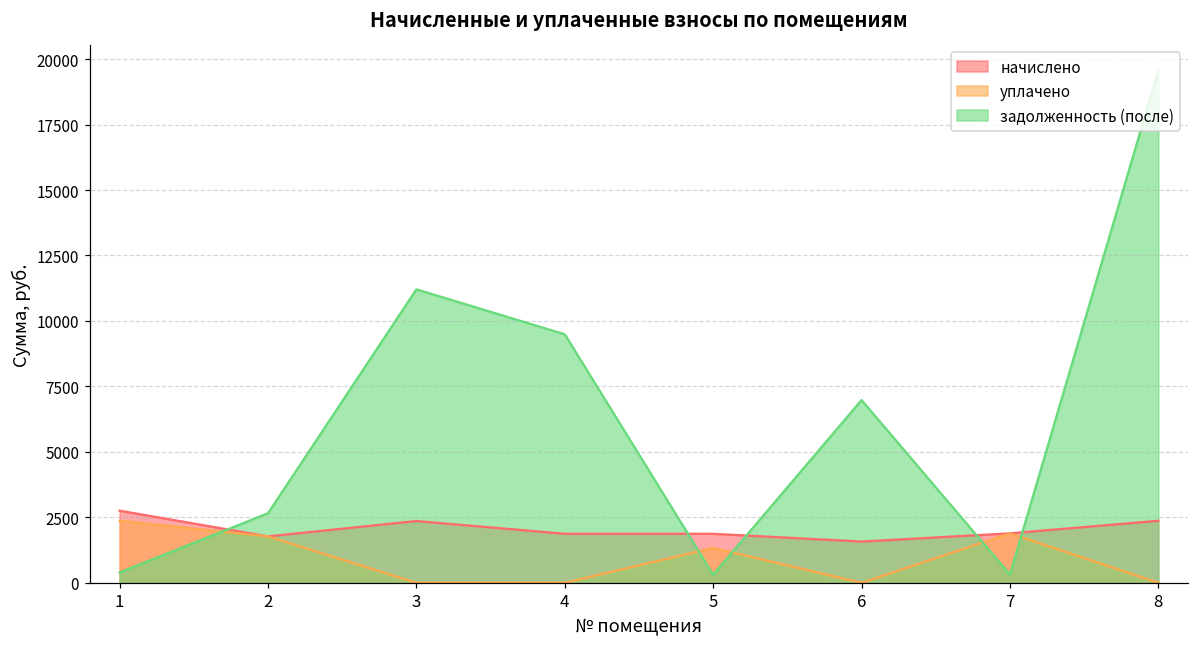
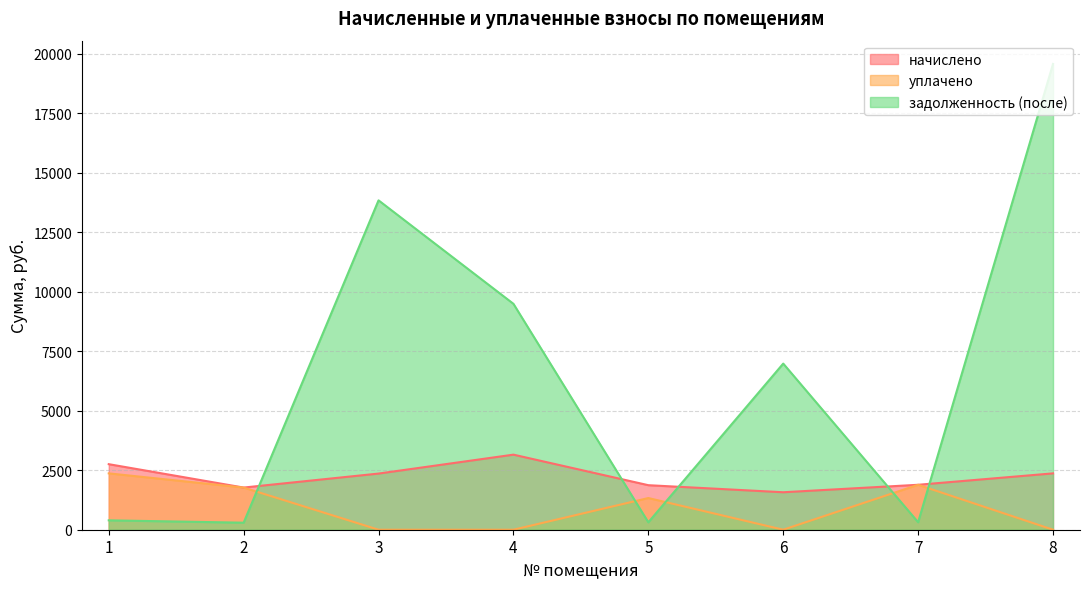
  {
    "начислено": {
      "1": 2800,
      "3": 2400,
-     "4": 1900,
+     "4": 3200,
      "5": 1900,
      "6": 1600,
      "8": 2400
    },
    "уплачено": {
      "1": 2400,
      "3": 0,
      "4": 0,
      "5": 1300,
      "6": 0,
      "8": 0
    },
    "задолженность (после)": {
      "1": 400,
-     "2": 2700,
-     "3": 11200,
+     "2": 300,
+     "3": 13800,
      "4": 9500,
      "5": 300,
      "6": 7000,
      "7": 300
    }
  }
